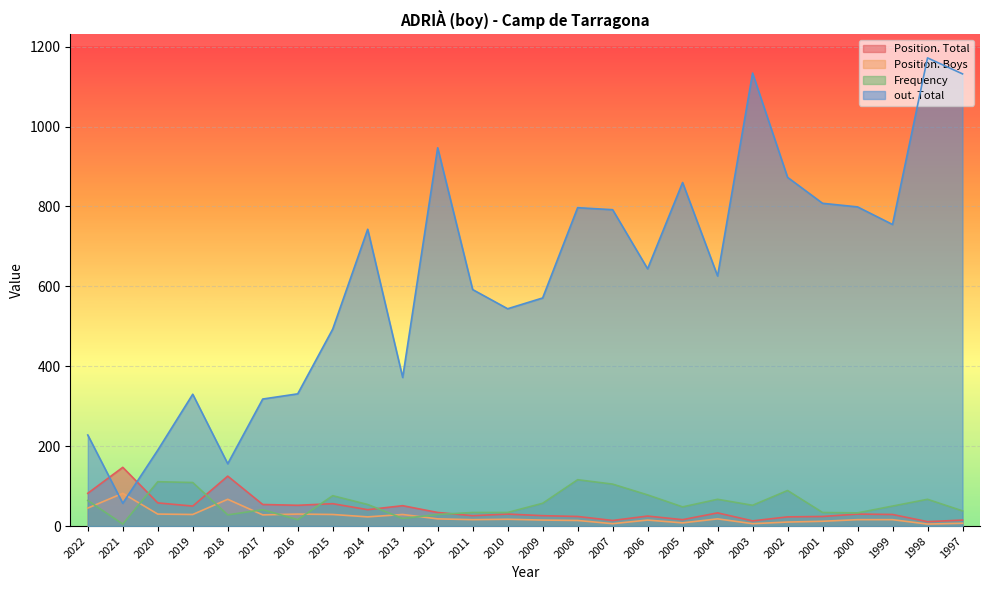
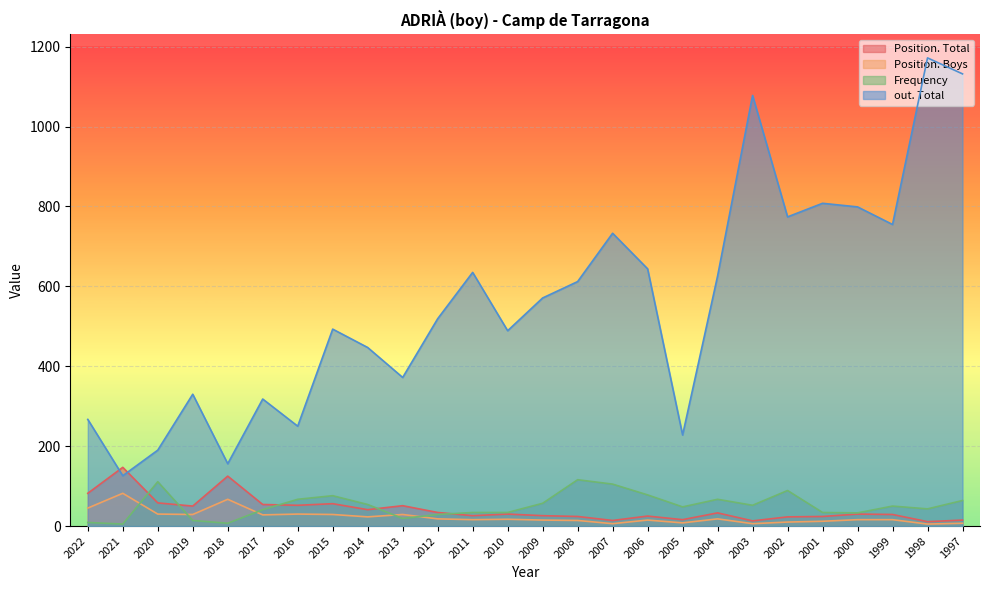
  {
    "Frequency": {
-     "2022": 60,
+     "2022": 10,
      "2021": 10,
      "2020": 110,
-     "2019": 110,
-     "2018": 30,
+     "2019": 10,
+     "2018": 10,
      "2017": 40,
-     "2016": 20,
+     "2016": 70,
      "2015": 80,
      "2014": 50,
      "2013": 20,
      "2011": 30,
      "2009": 60,
      "2008": 120,
      "2007": 110,
      "2006": 80,
      "2005": 50,
      "2004": 70,
      "2003": 50,
      "2002": 90,
      "2001": 30,
      "1999": 50,
-     "1998": 70,
-     "1997": 40
+     "1998": 40,
+     "1997": 60
    },
    "out. Total": {
-     "2022": 230,
-     "2021": 60,
+     "2022": 270,
+     "2021": 130,
      "2020": 190,
      "2019": 330,
      "2018": 160,
      "2017": 320,
-     "2016": 330,
+     "2016": 250,
      "2015": 490,
-     "2014": 740,
+     "2014": 450,
      "2013": 370,
-     "2012": 950,
-     "2011": 590,
-     "2010": 540,
+     "2012": 520,
+     "2011": 640,
+     "2010": 490,
      "2009": 570,
-     "2008": 800,
-     "2007": 790,
+     "2008": 610,
+     "2007": 730,
      "2006": 640,
-     "2005": 860,
+     "2005": 230,
      "2004": 630,
-     "2003": 1130,
-     "2002": 870,
+     "2003": 1080,
+     "2002": 770,
      "2001": 810,
      "2000": 800,
      "1999": 760
    }
  }
